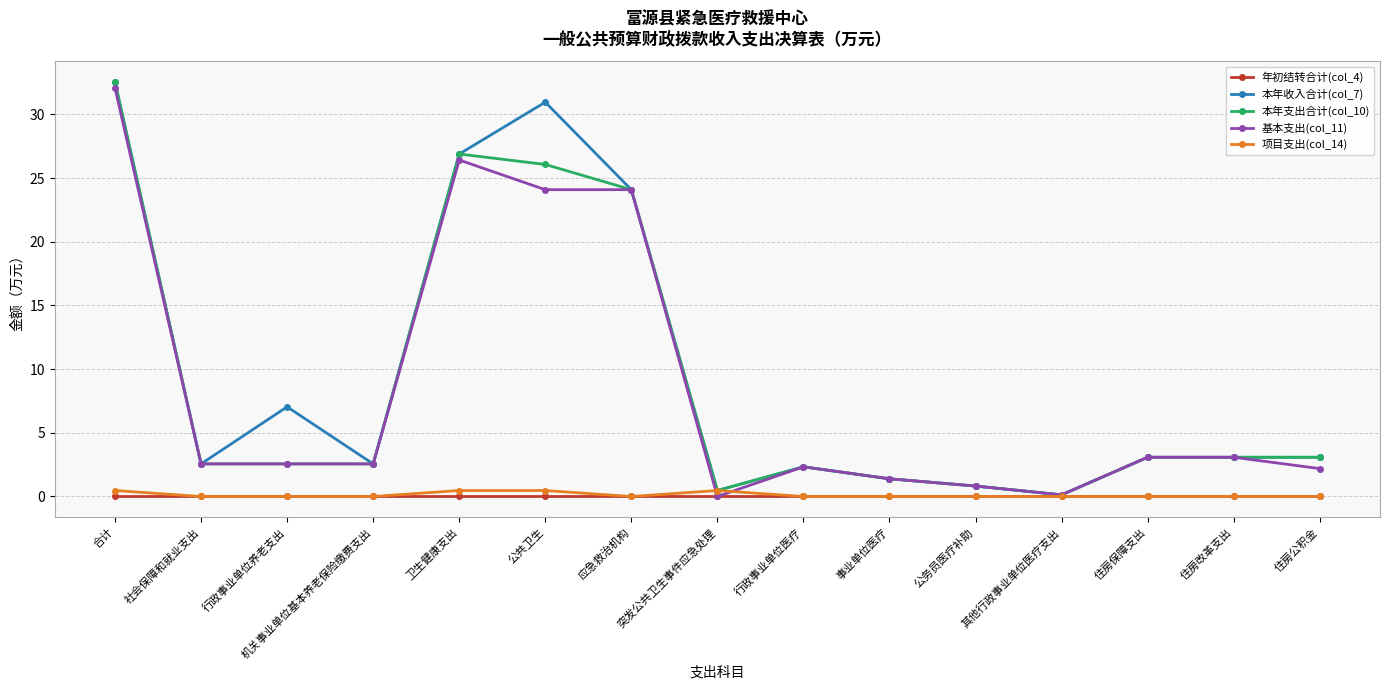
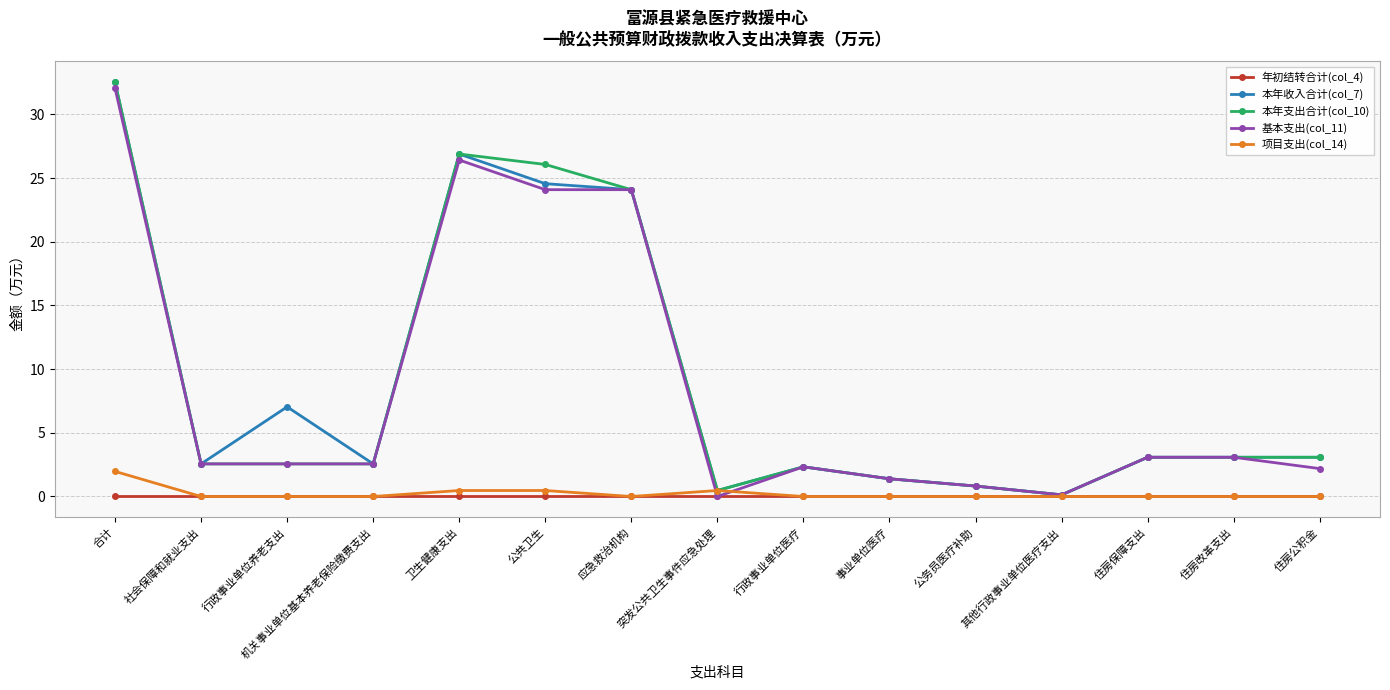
  {
    "年初结转合计(col_4)": {
      "合计": 0.0,
      "卫生健康支出": 0.0,
      "公共卫生": 0.0
    },
    "本年收入合计(col_7)": {
      "行政事业单位养老支出": 7.0,
-     "公共卫生": 31.0
+     "公共卫生": 24.6
    },
    "本年支出合计(col_10)": {
      "公共卫生": 26.1
    },
    "基本支出(col_11)": {
      "合计": 32.1,
      "卫生健康支出": 26.4,
      "公共卫生": 24.1,
      "住房公积金": 2.2
    },
    "项目支出(col_14)": {
-     "合计": 0.5,
+     "合计": 2.0,
      "卫生健康支出": 0.5,
      "公共卫生": 0.5
    }
  }
